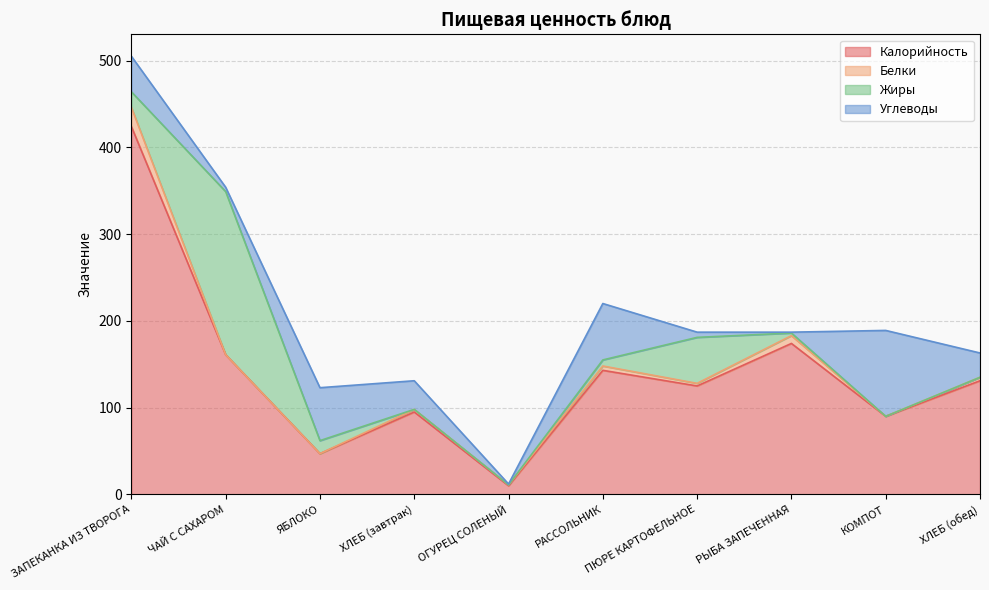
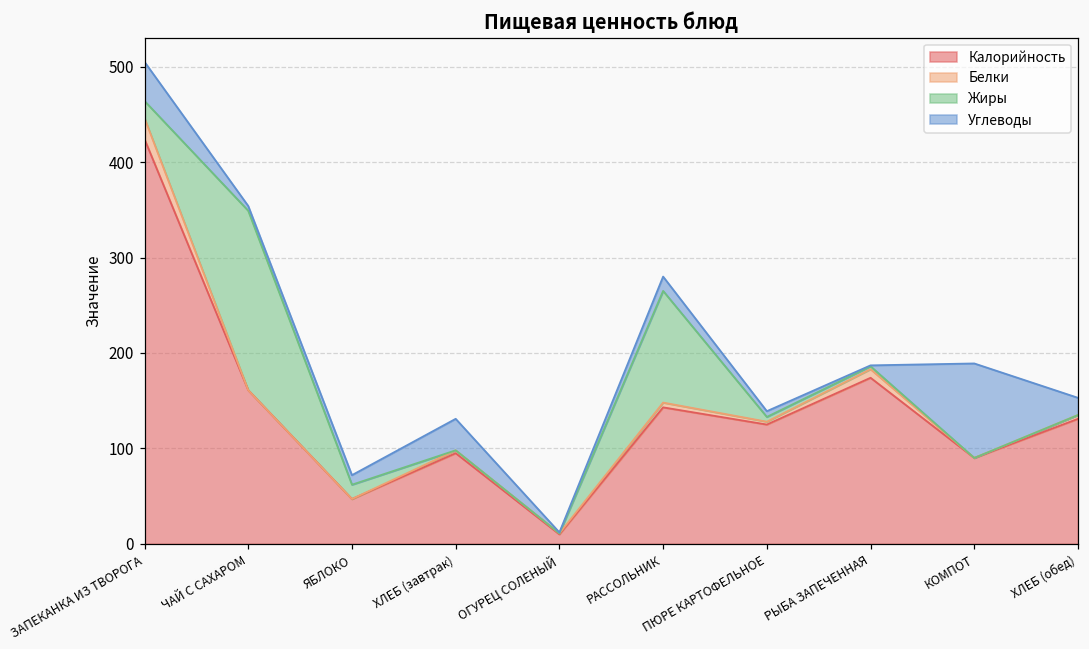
  {
    "Жиры": {
      "ЗАПЕКАНКА ИЗ ТВОРОГА": 20,
      "ЧАЙ С САХАРОМ": 190,
      "ЯБЛОКО": 20,
-     "РАССОЛЬНИК": 10,
-     "ПЮРЕ КАРТОФЕЛЬНОЕ": 50
+     "РАССОЛЬНИК": 120,
+     "ПЮРЕ КАРТОФЕЛЬНОЕ": 10
    },
    "Углеводы": {
      "ЗАПЕКАНКА ИЗ ТВОРОГА": 40,
      "ЧАЙ С САХАРОМ": 10,
-     "ЯБЛОКО": 60,
+     "ЯБЛОКО": 10,
      "ХЛЕБ (завтрак)": 30,
-     "РАССОЛЬНИК": 70,
+     "РАССОЛЬНИК": 20,
      "ПЮРЕ КАРТОФЕЛЬНОЕ": 10,
      "КОМПОТ": 100,
-     "ХЛЕБ (обед)": 30
+     "ХЛЕБ (обед)": 20
    }
  }
